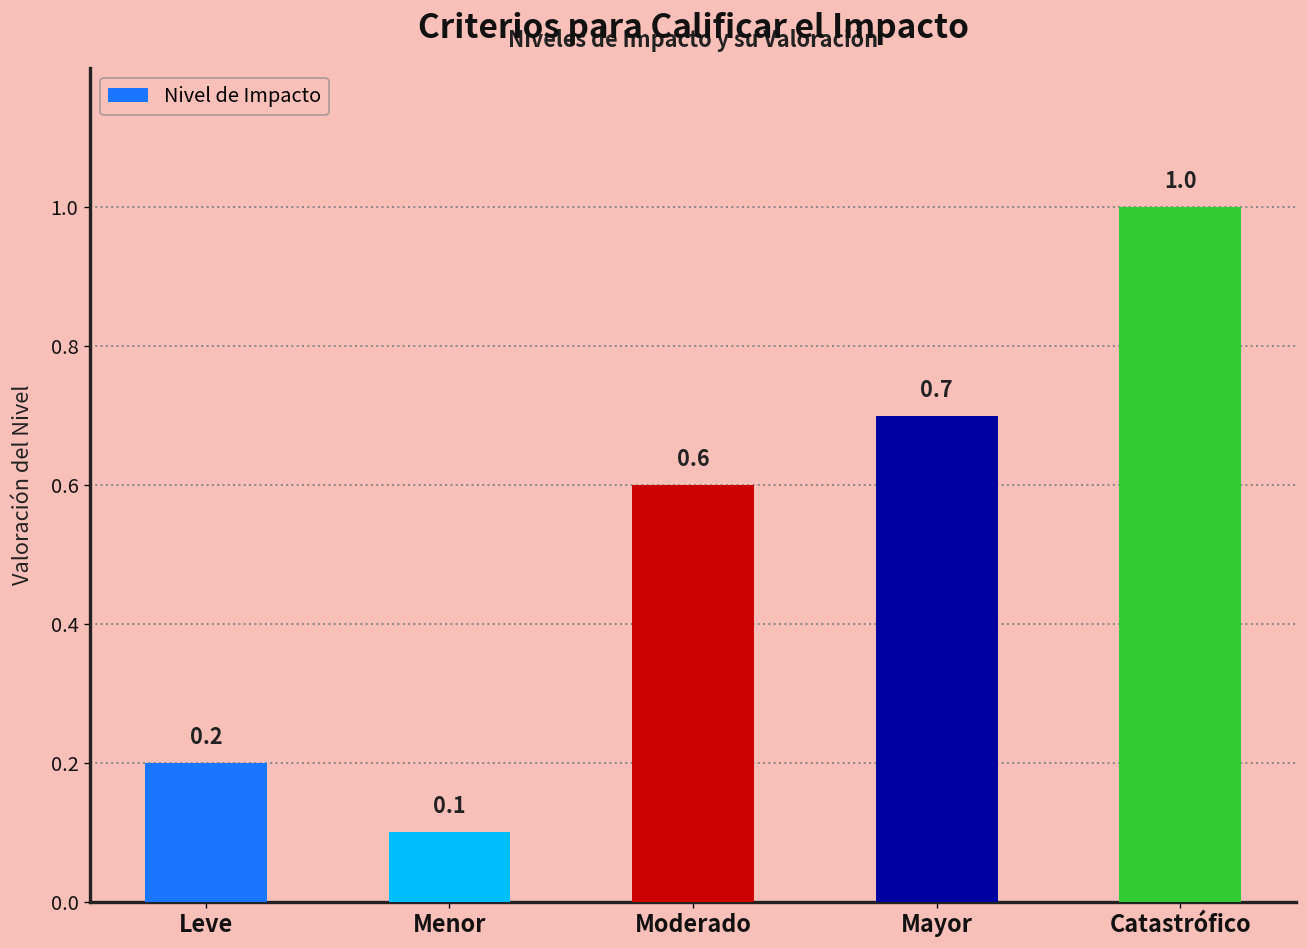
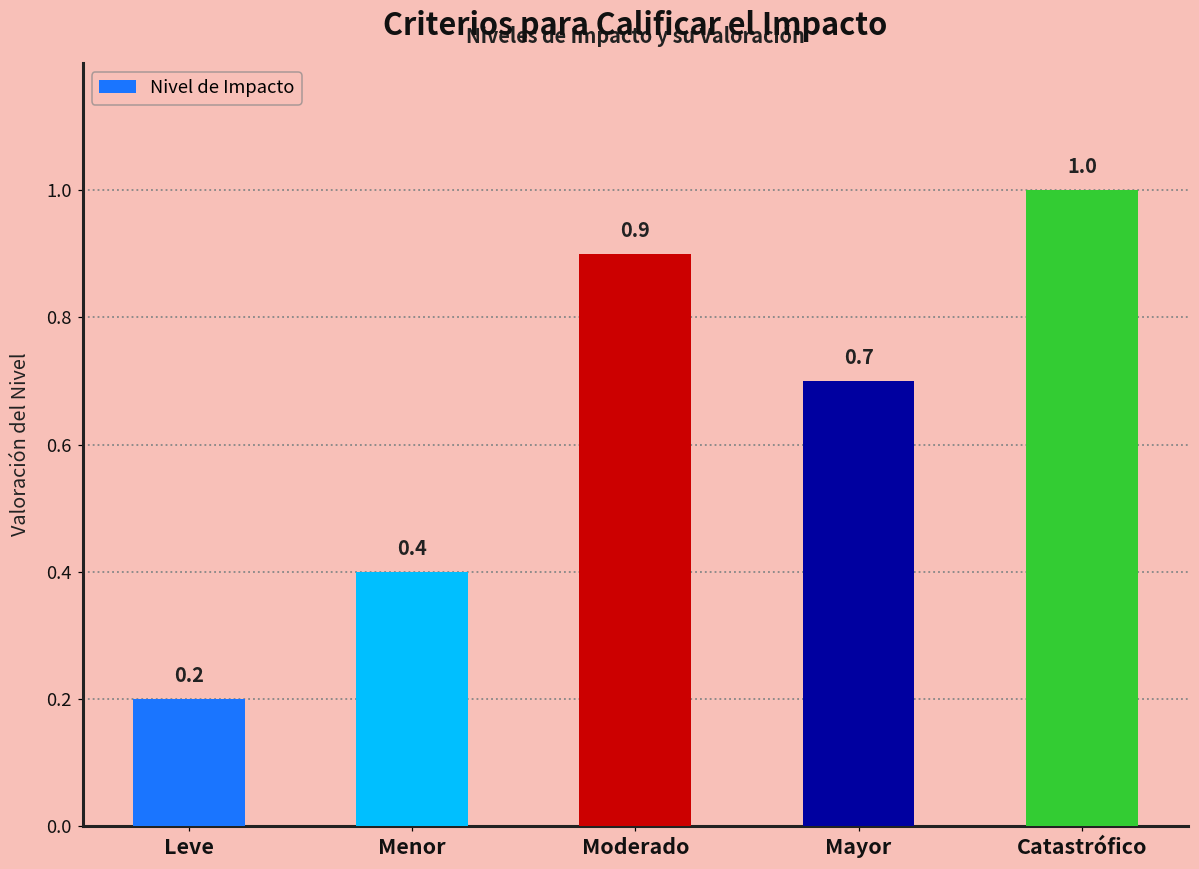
  {
    "Leve": 0.2,
-   "Menor": 0.1,
-   "Moderado": 0.6,
+   "Menor": 0.4,
+   "Moderado": 0.9,
    "Mayor": 0.7,
    "Catastrófico": 1.0
  }
